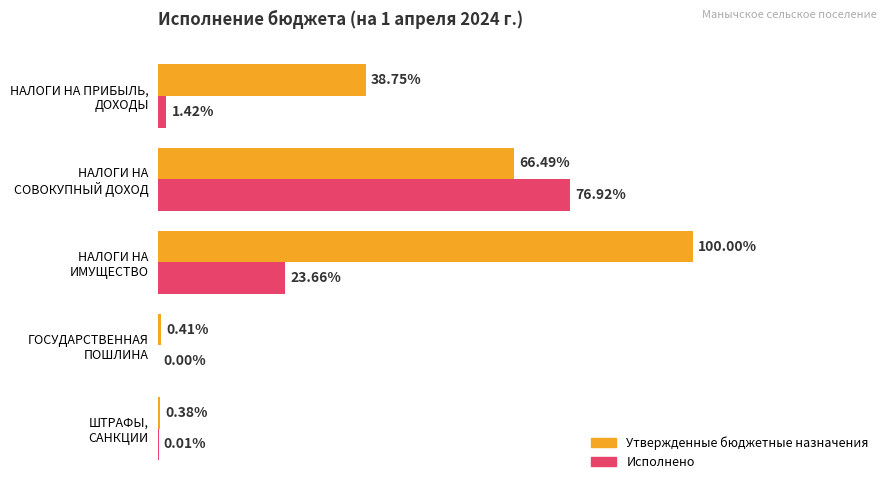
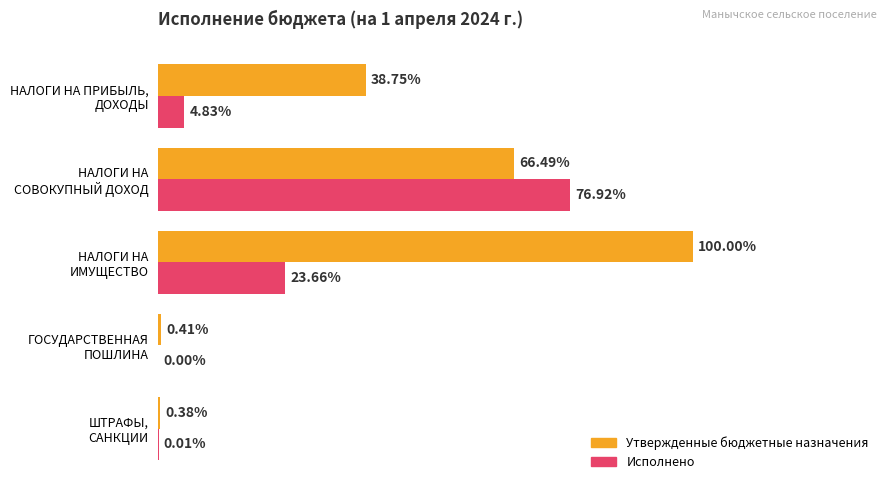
  {
    "Утвержденные бюджетные назначения": {
      "НАЛОГИ НА ПРИБЫЛЬ, ДОХОДЫ": "38.75%",
      "НАЛОГИ НА СОВОКУПНЫЙ ДОХОД": "66.49%",
      "НАЛОГИ НА ИМУЩЕСТВО": "100.00%",
      "ГОСУДАРСТВЕННАЯ ПОШЛИНА": "0.41%",
      "ШТРАФЫ, САНКЦИИ": "0.38%"
    },
    "Исполнено": {
-     "НАЛОГИ НА ПРИБЫЛЬ, ДОХОДЫ": "1.42%",
+     "НАЛОГИ НА ПРИБЫЛЬ, ДОХОДЫ": "4.83%",
      "НАЛОГИ НА СОВОКУПНЫЙ ДОХОД": "76.92%",
      "НАЛОГИ НА ИМУЩЕСТВО": "23.66%",
      "ГОСУДАРСТВЕННАЯ ПОШЛИНА": "0.00%",
      "ШТРАФЫ, САНКЦИИ": "0.01%"
    }
  }
